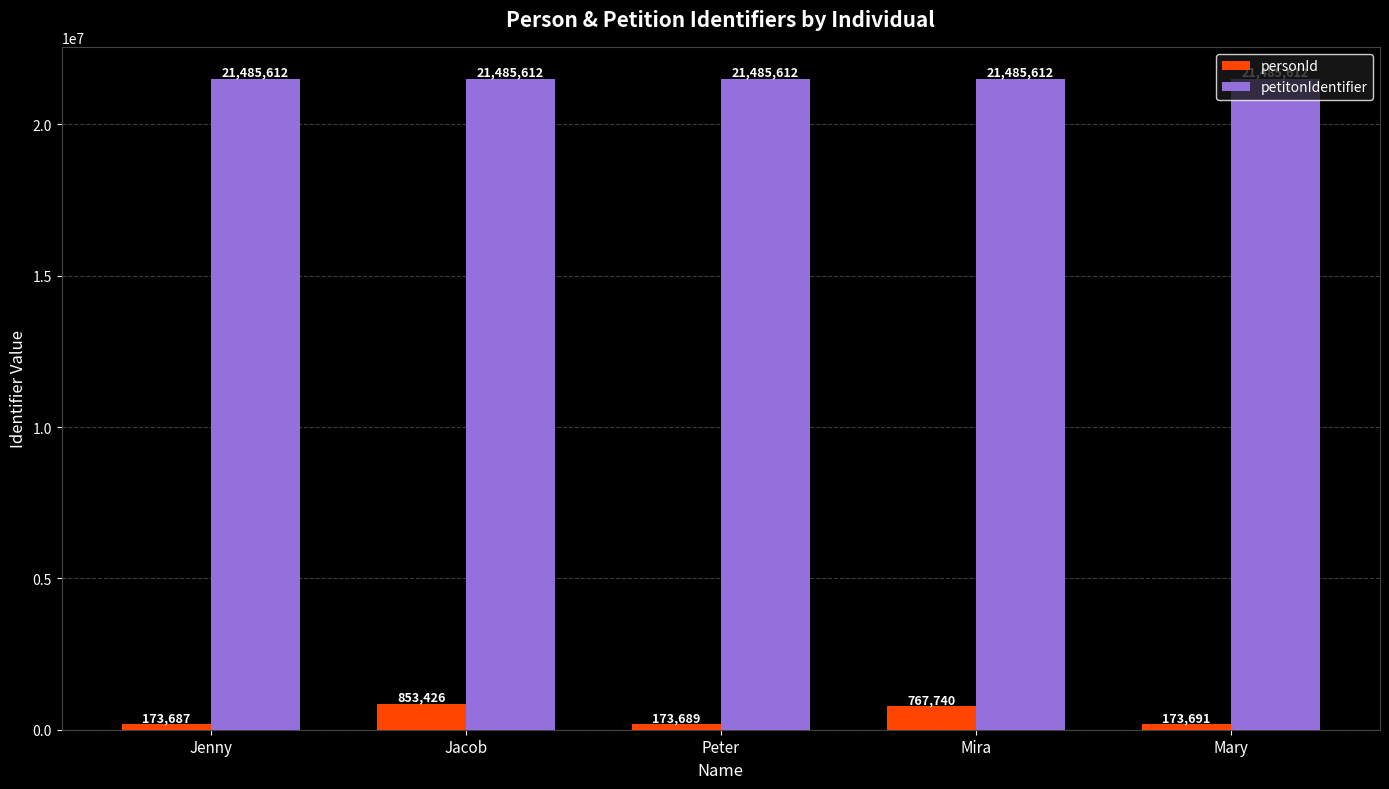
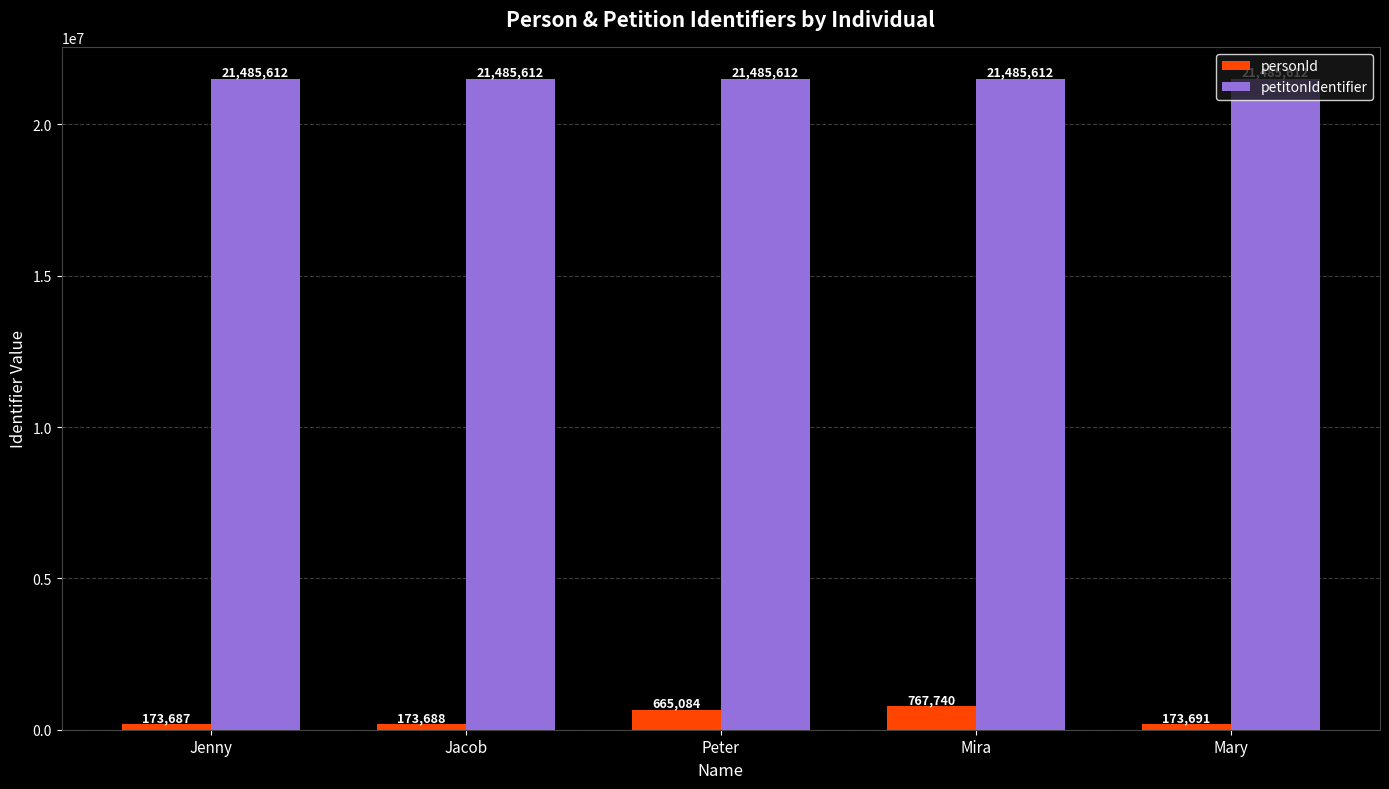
  {
    "personId": {
      "Jenny": "173,687",
-     "Jacob": "853,426",
-     "Peter": "173,689",
+     "Jacob": "173,688",
+     "Peter": "665,084",
      "Mira": "767,740",
      "Mary": "173,691"
    },
    "petitonIdentifier": {
      "Jenny": "21,485,612",
      "Jacob": "21,485,612",
      "Peter": "21,485,612",
      "Mira": "21,485,612"
    }
  }
